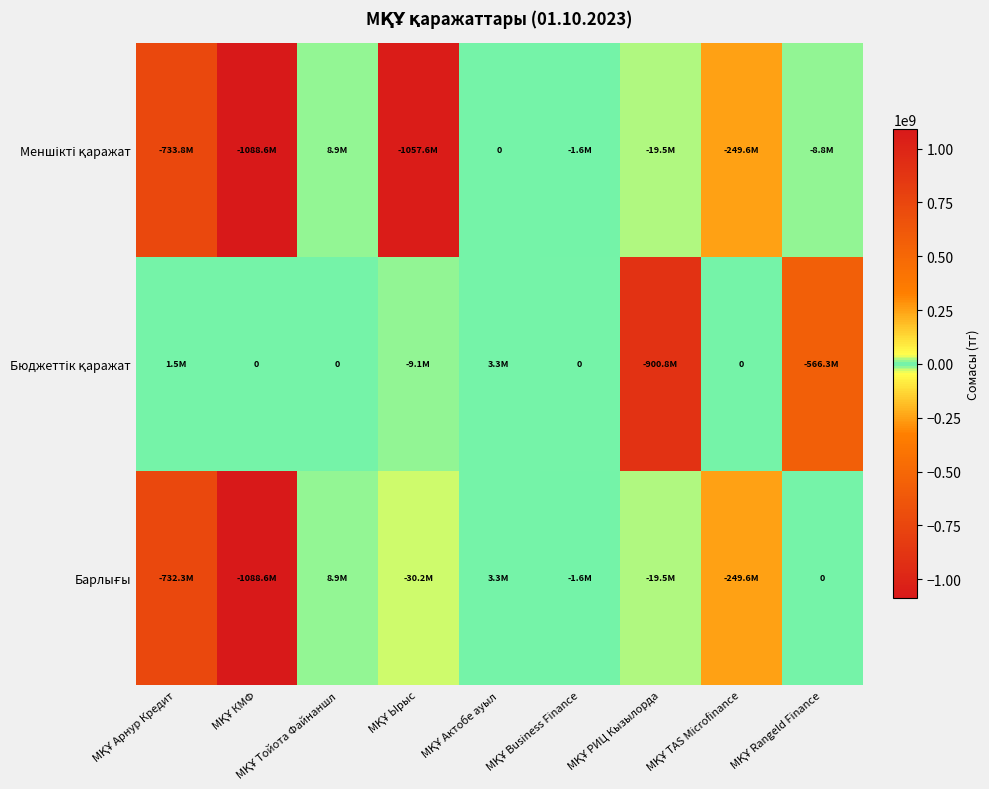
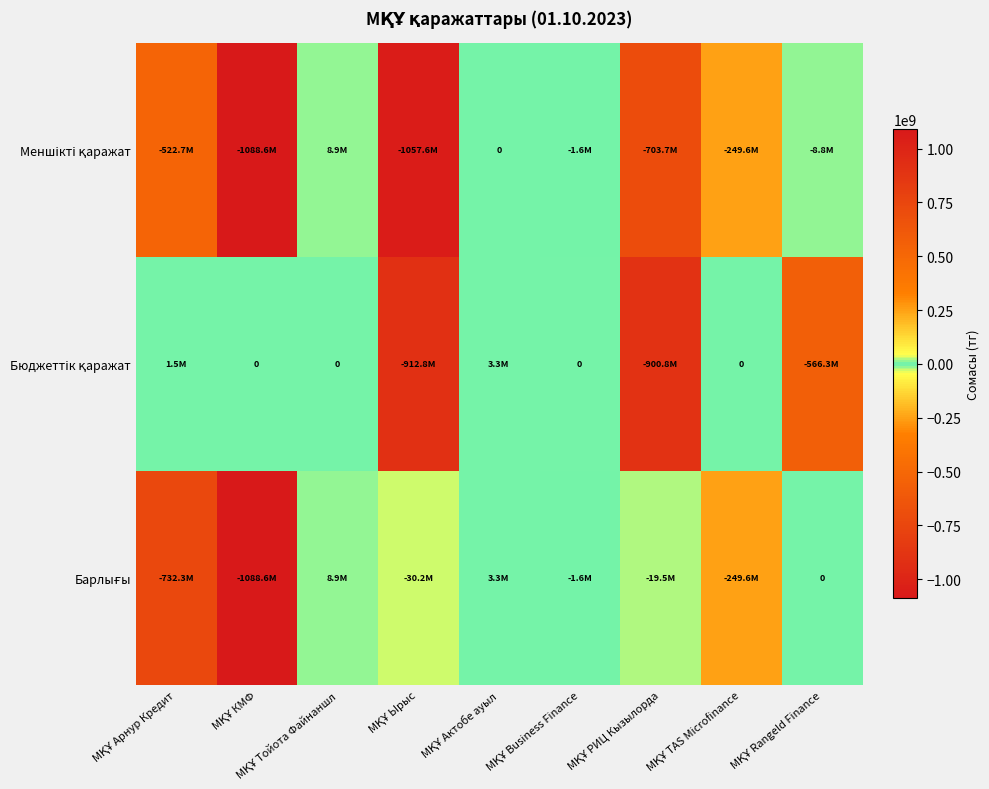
  {
    "Меншікті қаражат": {
-     "МҚҰ Арнур Кредит": "-733.8M",
+     "МҚҰ Арнур Кредит": "-522.7M",
      "МҚҰ КМФ": "-1088.6M",
      "МҚҰ Тойота Файнаншл": "8.9M",
      "МҚҰ Ырыс": "-1057.6M",
      "МҚҰ Актобе ауыл": "0",
      "МҚҰ Business Finance": "-1.6M",
-     "МҚҰ РИЦ Кызылорда": "-19.5M",
+     "МҚҰ РИЦ Кызылорда": "-703.7M",
      "МҚҰ TAS Microfinance": "-249.6M",
      "МҚҰ Rangeld Finance": "-8.8M"
    },
    "Бюджеттік қаражат": {
      "МҚҰ Арнур Кредит": "1.5M",
      "МҚҰ КМФ": "0",
      "МҚҰ Тойота Файнаншл": "0",
-     "МҚҰ Ырыс": "-9.1M",
+     "МҚҰ Ырыс": "-912.8M",
      "МҚҰ Актобе ауыл": "3.3M",
      "МҚҰ Business Finance": "0",
      "МҚҰ РИЦ Кызылорда": "-900.8M",
      "МҚҰ TAS Microfinance": "0",
      "МҚҰ Rangeld Finance": "-566.3M"
    },
    "Барлығы": {
      "МҚҰ Арнур Кредит": "-732.3M",
      "МҚҰ КМФ": "-1088.6M",
      "МҚҰ Тойота Файнаншл": "8.9M",
      "МҚҰ Ырыс": "-30.2M",
      "МҚҰ Актобе ауыл": "3.3M",
      "МҚҰ Business Finance": "-1.6M",
      "МҚҰ РИЦ Кызылорда": "-19.5M",
      "МҚҰ TAS Microfinance": "-249.6M",
      "МҚҰ Rangeld Finance": "0"
    }
  }
